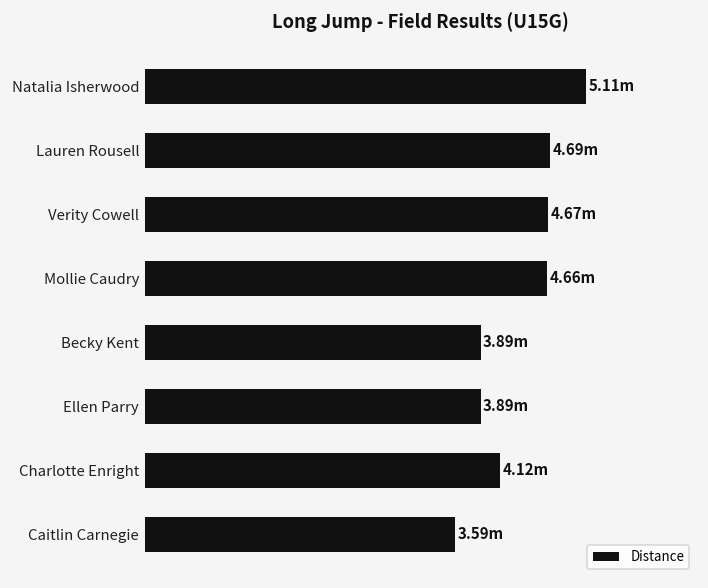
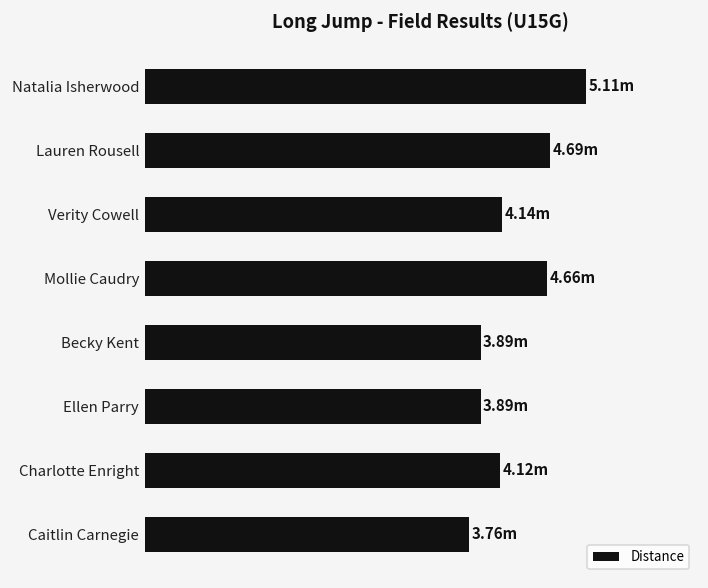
  {
    "Natalia Isherwood": "5.11m",
    "Lauren Rousell": "4.69m",
-   "Verity Cowell": "4.67m",
+   "Verity Cowell": "4.14m",
    "Mollie Caudry": "4.66m",
    "Becky Kent": "3.89m",
    "Ellen Parry": "3.89m",
    "Charlotte Enright": "4.12m",
-   "Caitlin Carnegie": "3.59m"
+   "Caitlin Carnegie": "3.76m"
  }
